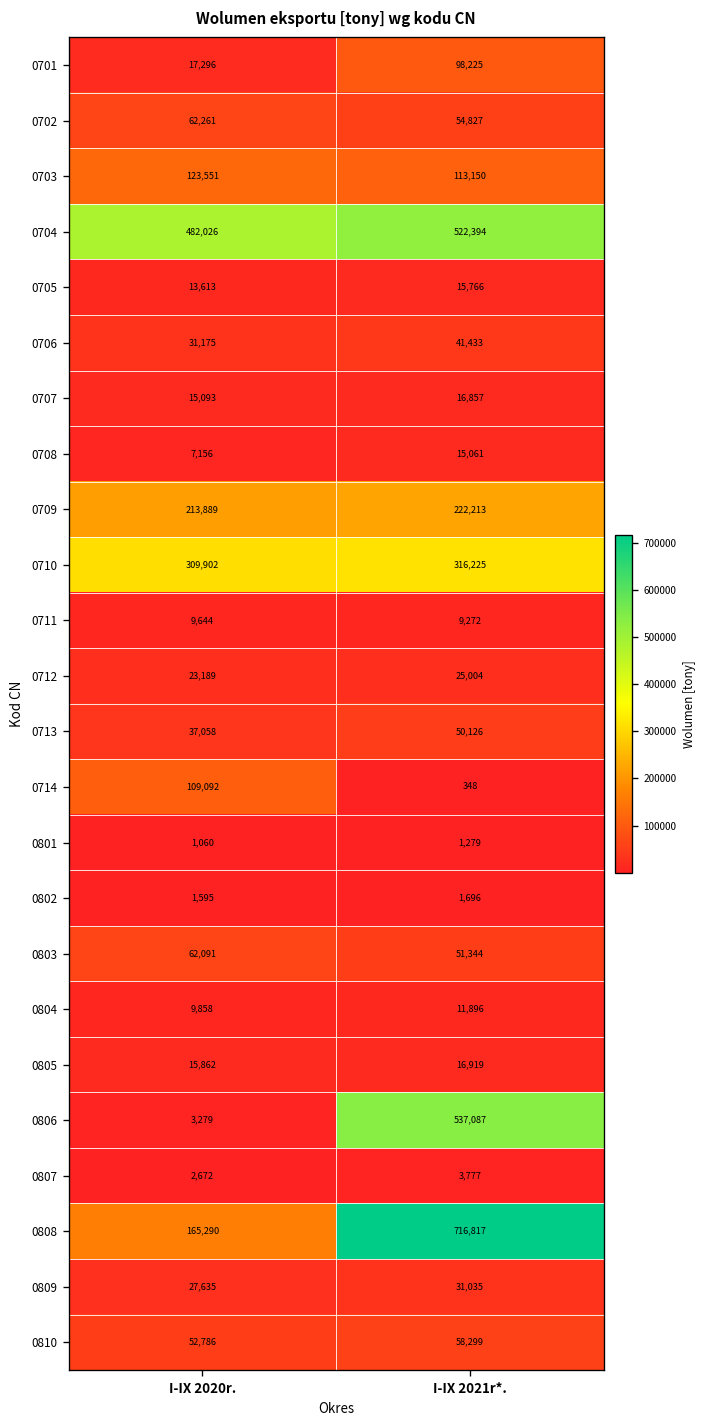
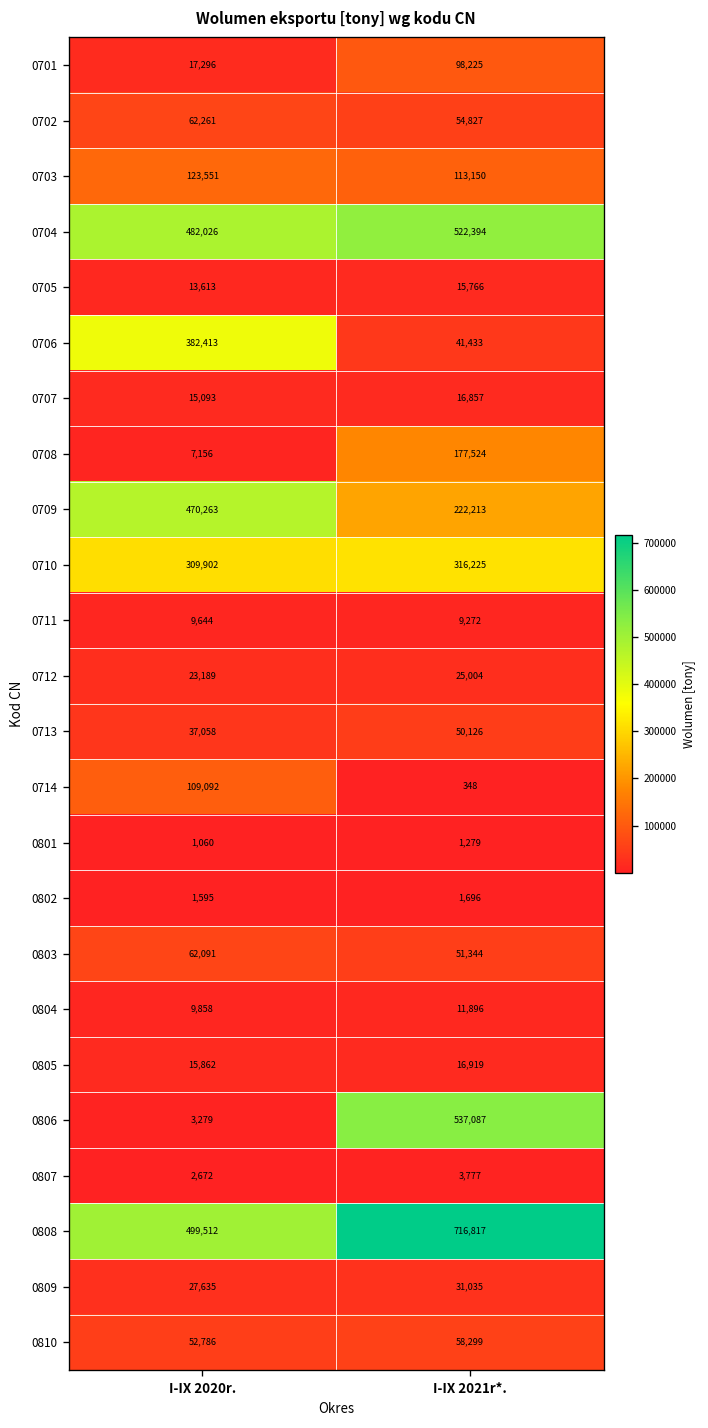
  {
    "0701": {
      "I-IX 2020r.": "17,296",
      "I-IX 2021r*.": "98,225"
    },
    "0702": {
      "I-IX 2020r.": "62,261",
      "I-IX 2021r*.": "54,827"
    },
    "0703": {
      "I-IX 2020r.": "123,551",
      "I-IX 2021r*.": "113,150"
    },
    "0704": {
      "I-IX 2020r.": "482,026",
      "I-IX 2021r*.": "522,394"
    },
    "0705": {
      "I-IX 2020r.": "13,613",
      "I-IX 2021r*.": "15,766"
    },
    "0706": {
-     "I-IX 2020r.": "31,175",
+     "I-IX 2020r.": "382,413",
      "I-IX 2021r*.": "41,433"
    },
    "0707": {
      "I-IX 2020r.": "15,093",
      "I-IX 2021r*.": "16,857"
    },
    "0708": {
      "I-IX 2020r.": "7,156",
-     "I-IX 2021r*.": "15,061"
+     "I-IX 2021r*.": "177,524"
    },
    "0709": {
-     "I-IX 2020r.": "213,889",
+     "I-IX 2020r.": "470,263",
      "I-IX 2021r*.": "222,213"
    },
    "0710": {
      "I-IX 2020r.": "309,902",
      "I-IX 2021r*.": "316,225"
    },
    "0711": {
      "I-IX 2020r.": "9,644",
      "I-IX 2021r*.": "9,272"
    },
    "0712": {
      "I-IX 2020r.": "23,189",
      "I-IX 2021r*.": "25,004"
    },
    "0713": {
      "I-IX 2020r.": "37,058",
      "I-IX 2021r*.": "50,126"
    },
    "0714": {
      "I-IX 2020r.": "109,092",
      "I-IX 2021r*.": "348"
    },
    "0801": {
      "I-IX 2020r.": "1,060",
      "I-IX 2021r*.": "1,279"
    },
    "0802": {
      "I-IX 2020r.": "1,595",
      "I-IX 2021r*.": "1,696"
    },
    "0803": {
      "I-IX 2020r.": "62,091",
      "I-IX 2021r*.": "51,344"
    },
    "0804": {
      "I-IX 2020r.": "9,858",
      "I-IX 2021r*.": "11,896"
    },
    "0805": {
      "I-IX 2020r.": "15,862",
      "I-IX 2021r*.": "16,919"
    },
    "0806": {
      "I-IX 2020r.": "3,279",
      "I-IX 2021r*.": "537,087"
    },
    "0807": {
      "I-IX 2020r.": "2,672",
      "I-IX 2021r*.": "3,777"
    },
    "0808": {
-     "I-IX 2020r.": "165,290",
+     "I-IX 2020r.": "499,512",
      "I-IX 2021r*.": "716,817"
    },
    "0809": {
      "I-IX 2020r.": "27,635",
      "I-IX 2021r*.": "31,035"
    },
    "0810": {
      "I-IX 2020r.": "52,786",
      "I-IX 2021r*.": "58,299"
    }
  }
